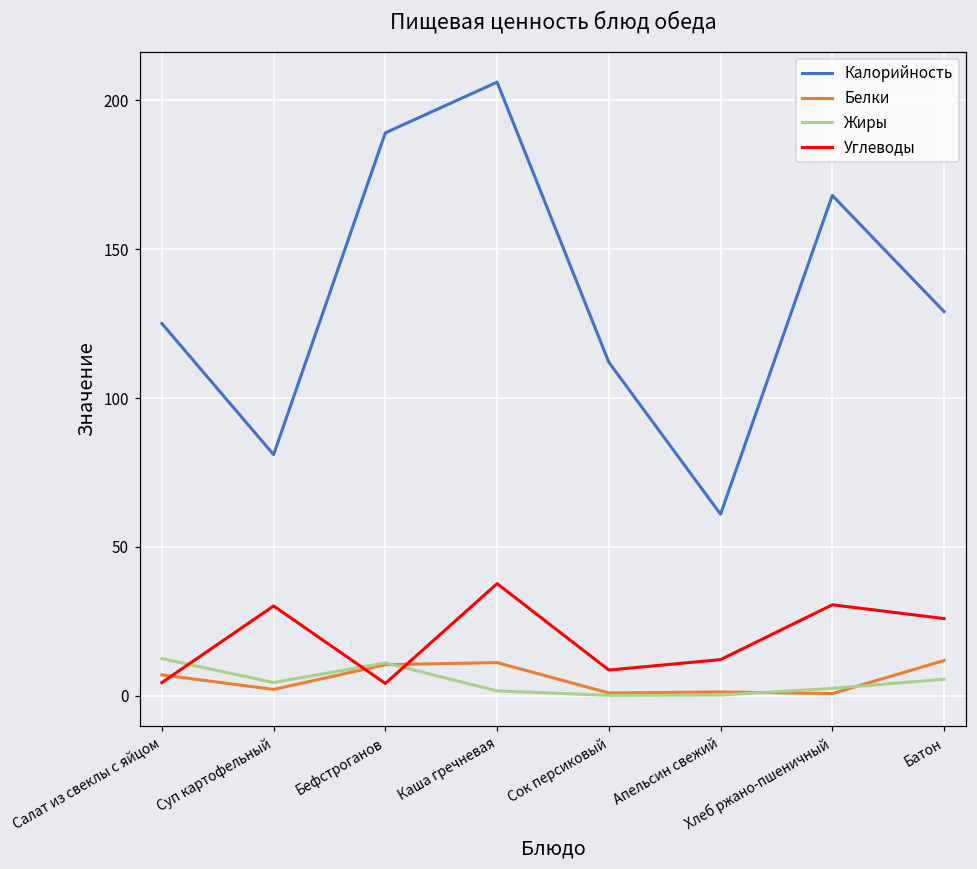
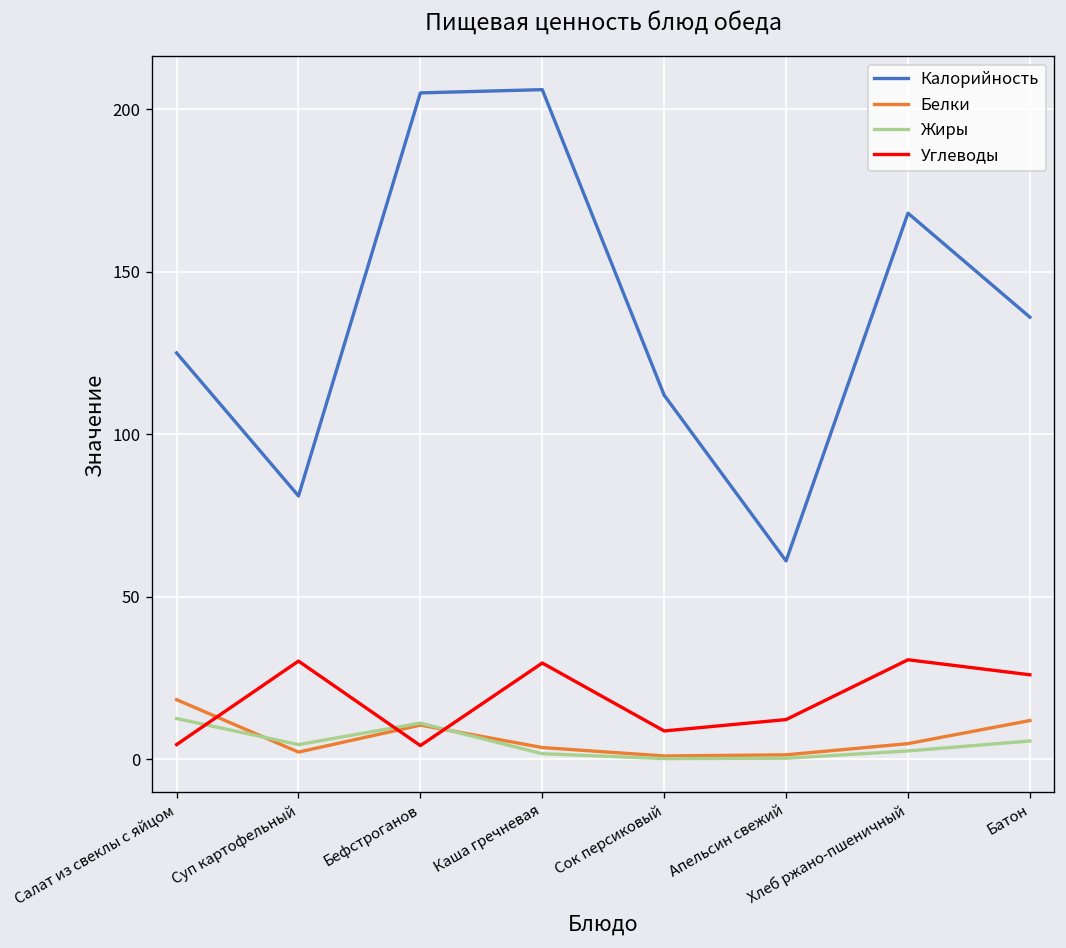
  {
    "Калорийность": {
      "Салат из свеклы с яйцом": 125,
      "Суп картофельный": 81,
-     "Бефстроганов": 189,
+     "Бефстроганов": 205,
      "Каша гречневая": 206,
      "Сок персиковый": 112,
      "Апельсин свежий": 61,
      "Хлеб ржано-пшеничный": 168,
-     "Батон": 129
+     "Батон": 136
    },
    "Белки": {
-     "Салат из свеклы с яйцом": 7,
+     "Салат из свеклы с яйцом": 18,
      "Суп картофельный": 2,
-     "Каша гречневая": 11,
+     "Каша гречневая": 4,
      "Апельсин свежий": 1,
-     "Хлеб ржано-пшеничный": 1,
+     "Хлеб ржано-пшеничный": 5,
      "Батон": 12
    },
    "Жиры": {
      "Салат из свеклы с яйцом": 13,
      "Суп картофельный": 5,
      "Каша гречневая": 2,
      "Апельсин свежий": 0,
      "Хлеб ржано-пшеничный": 3,
      "Батон": 6
    },
    "Углеводы": {
      "Салат из свеклы с яйцом": 5,
      "Суп картофельный": 30,
      "Бефстроганов": 4,
-     "Каша гречневая": 38,
+     "Каша гречневая": 30,
      "Сок персиковый": 9,
      "Апельсин свежий": 12,
      "Хлеб ржано-пшеничный": 31,
      "Батон": 26
    }
  }
